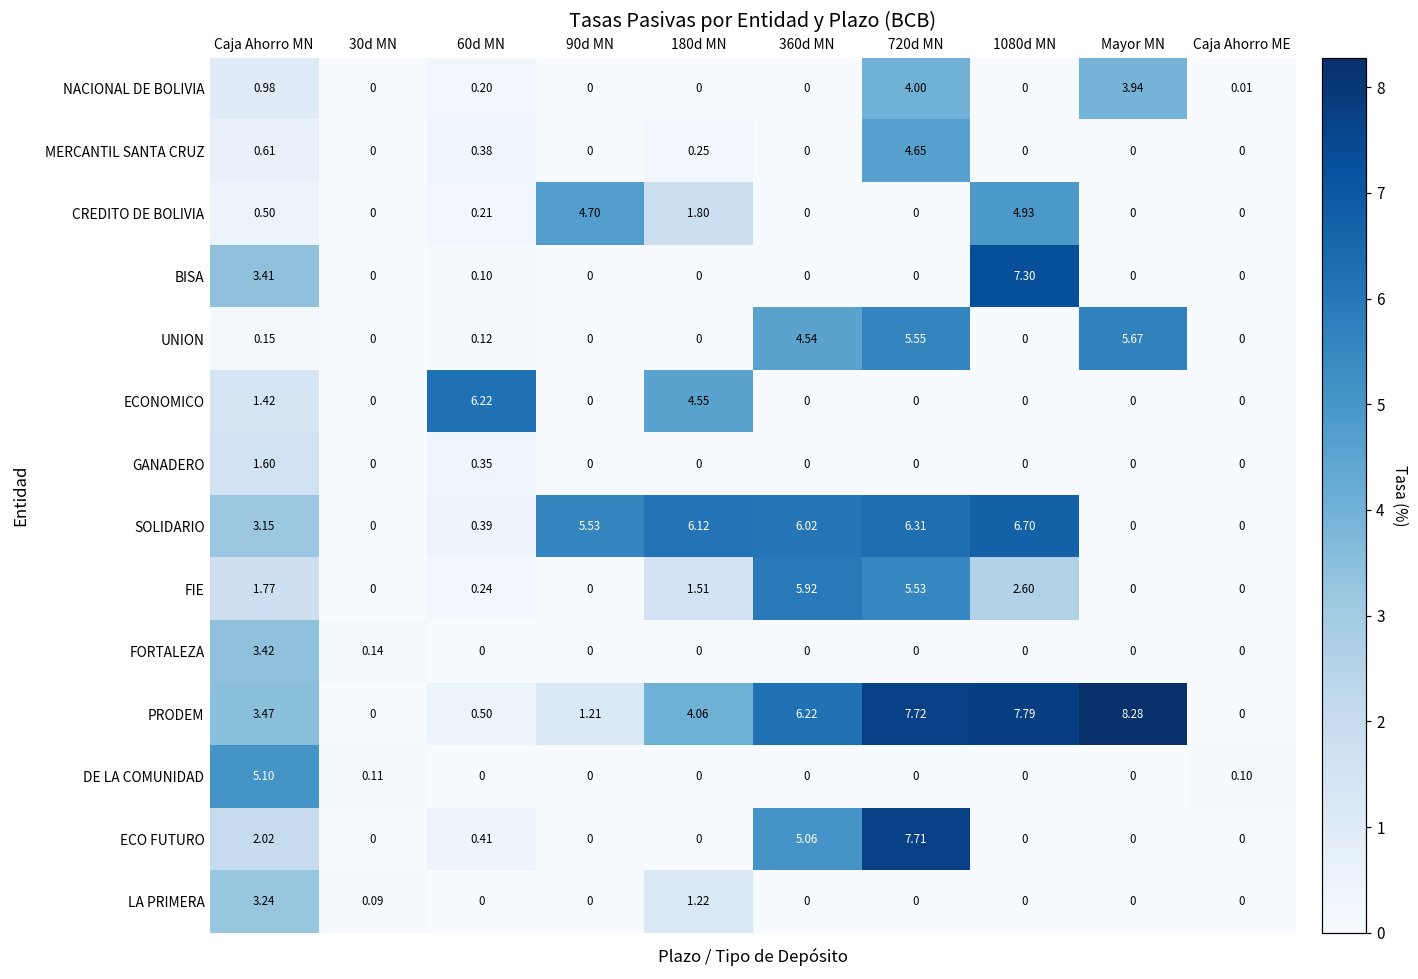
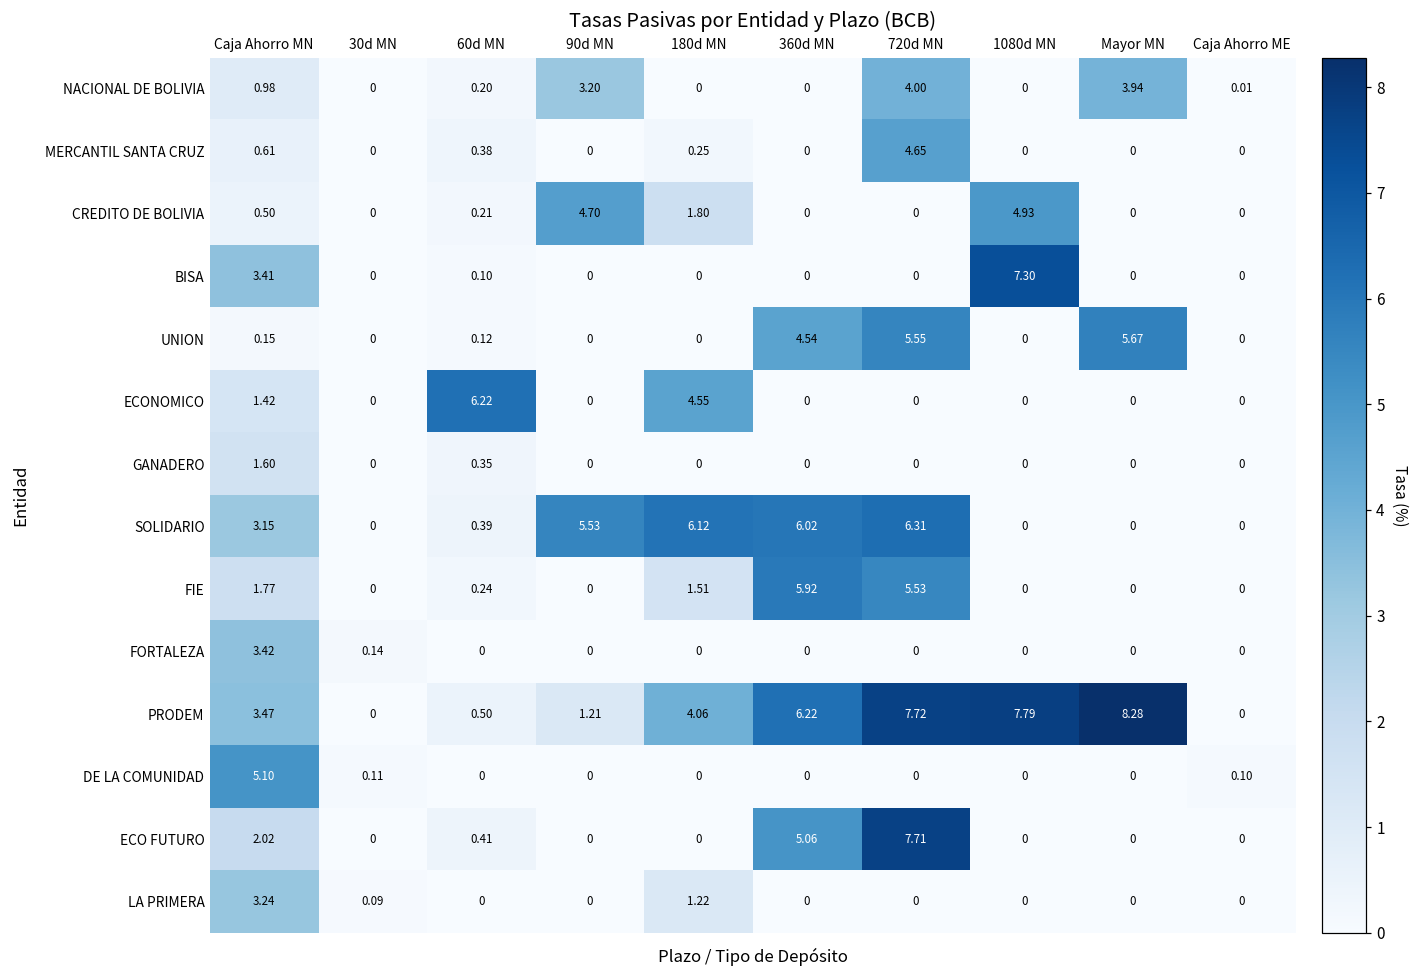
  {
    "NACIONAL DE BOLIVIA": {
      "Caja Ahorro MN": 0.98,
      "30d MN": 0,
      "60d MN": 0.20,
-     "90d MN": 0,
+     "90d MN": 3.20,
      "180d MN": 0,
      "360d MN": 0,
      "720d MN": 4.00,
      "1080d MN": 0,
      "Mayor MN": 3.94,
      "Caja Ahorro ME": 0.01
    },
    "MERCANTIL SANTA CRUZ": {
      "Caja Ahorro MN": 0.61,
      "30d MN": 0,
      "60d MN": 0.38,
      "90d MN": 0,
      "180d MN": 0.25,
      "360d MN": 0,
      "720d MN": 4.65,
      "1080d MN": 0,
      "Mayor MN": 0,
      "Caja Ahorro ME": 0
    },
    "CREDITO DE BOLIVIA": {
      "Caja Ahorro MN": 0.50,
      "30d MN": 0,
      "60d MN": 0.21,
      "90d MN": 4.70,
      "180d MN": 1.80,
      "360d MN": 0,
      "720d MN": 0,
      "1080d MN": 4.93,
      "Mayor MN": 0,
      "Caja Ahorro ME": 0
    },
    "BISA": {
      "Caja Ahorro MN": 3.41,
      "30d MN": 0,
      "60d MN": 0.10,
      "90d MN": 0,
      "180d MN": 0,
      "360d MN": 0,
      "720d MN": 0,
      "1080d MN": 7.30,
      "Mayor MN": 0,
      "Caja Ahorro ME": 0
    },
    "UNION": {
      "Caja Ahorro MN": 0.15,
      "30d MN": 0,
      "60d MN": 0.12,
      "90d MN": 0,
      "180d MN": 0,
      "360d MN": 4.54,
      "720d MN": 5.55,
      "1080d MN": 0,
      "Mayor MN": 5.67,
      "Caja Ahorro ME": 0
    },
    "ECONOMICO": {
      "Caja Ahorro MN": 1.42,
      "30d MN": 0,
      "60d MN": 6.22,
      "90d MN": 0,
      "180d MN": 4.55,
      "360d MN": 0,
      "720d MN": 0,
      "1080d MN": 0,
      "Mayor MN": 0,
      "Caja Ahorro ME": 0
    },
    "GANADERO": {
      "Caja Ahorro MN": 1.60,
      "30d MN": 0,
      "60d MN": 0.35,
      "90d MN": 0,
      "180d MN": 0,
      "360d MN": 0,
      "720d MN": 0,
      "1080d MN": 0,
      "Mayor MN": 0,
      "Caja Ahorro ME": 0
    },
    "SOLIDARIO": {
      "Caja Ahorro MN": 3.15,
      "30d MN": 0,
      "60d MN": 0.39,
      "90d MN": 5.53,
      "180d MN": 6.12,
      "360d MN": 6.02,
      "720d MN": 6.31,
-     "1080d MN": 6.70,
+     "1080d MN": 0,
      "Mayor MN": 0,
      "Caja Ahorro ME": 0
    },
    "FIE": {
      "Caja Ahorro MN": 1.77,
      "30d MN": 0,
      "60d MN": 0.24,
      "90d MN": 0,
      "180d MN": 1.51,
      "360d MN": 5.92,
      "720d MN": 5.53,
-     "1080d MN": 2.60,
+     "1080d MN": 0,
      "Mayor MN": 0,
      "Caja Ahorro ME": 0
    },
    "FORTALEZA": {
      "Caja Ahorro MN": 3.42,
      "30d MN": 0.14,
      "60d MN": 0,
      "90d MN": 0,
      "180d MN": 0,
      "360d MN": 0,
      "720d MN": 0,
      "1080d MN": 0,
      "Mayor MN": 0,
      "Caja Ahorro ME": 0
    },
    "PRODEM": {
      "Caja Ahorro MN": 3.47,
      "30d MN": 0,
      "60d MN": 0.50,
      "90d MN": 1.21,
      "180d MN": 4.06,
      "360d MN": 6.22,
      "720d MN": 7.72,
      "1080d MN": 7.79,
      "Mayor MN": 8.28,
      "Caja Ahorro ME": 0
    },
    "DE LA COMUNIDAD": {
      "Caja Ahorro MN": 5.10,
      "30d MN": 0.11,
      "60d MN": 0,
      "90d MN": 0,
      "180d MN": 0,
      "360d MN": 0,
      "720d MN": 0,
      "1080d MN": 0,
      "Mayor MN": 0,
      "Caja Ahorro ME": 0.10
    },
    "ECO FUTURO": {
      "Caja Ahorro MN": 2.02,
      "30d MN": 0,
      "60d MN": 0.41,
      "90d MN": 0,
      "180d MN": 0,
      "360d MN": 5.06,
      "720d MN": 7.71,
      "1080d MN": 0,
      "Mayor MN": 0,
      "Caja Ahorro ME": 0
    },
    "LA PRIMERA": {
      "Caja Ahorro MN": 3.24,
      "30d MN": 0.09,
      "60d MN": 0,
      "90d MN": 0,
      "180d MN": 1.22,
      "360d MN": 0,
      "720d MN": 0,
      "1080d MN": 0,
      "Mayor MN": 0,
      "Caja Ahorro ME": 0
    }
  }
